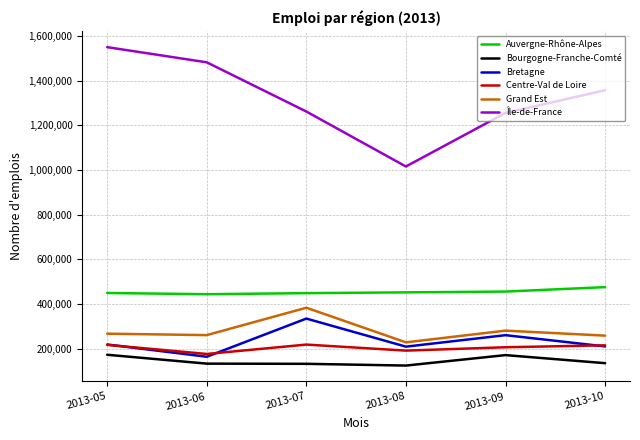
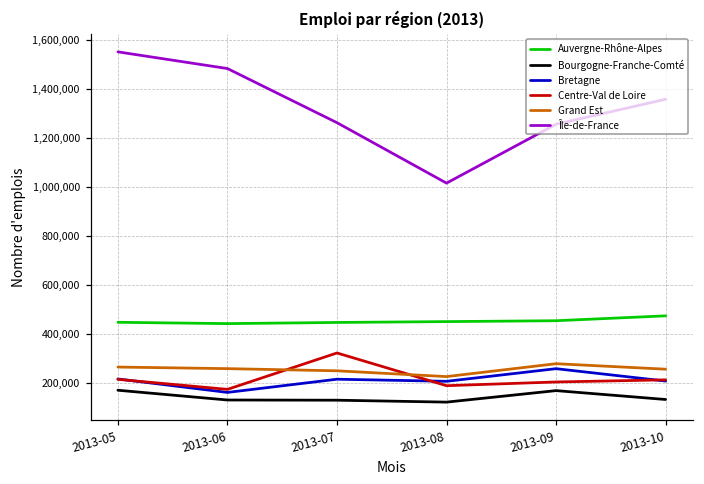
  {
    "Auvergne-Rhône-Alpes": {
      "2013-05": "450,000",
      "2013-06": "440,000",
      "2013-07": "450,000",
      "2013-08": "450,000",
      "2013-09": "460,000",
      "2013-10": "480,000"
    },
    "Bourgogne-Franche-Comté": {
      "2013-05": "170,000",
      "2013-06": "130,000",
      "2013-07": "130,000",
      "2013-08": "120,000",
      "2013-09": "170,000",
      "2013-10": "130,000"
    },
    "Bretagne": {
      "2013-06": "160,000",
-     "2013-07": "330,000",
+     "2013-07": "220,000",
      "2013-08": "210,000",
      "2013-09": "260,000"
    },
    "Centre-Val de Loire": {
      "2013-06": "180,000",
-     "2013-07": "220,000",
+     "2013-07": "320,000",
      "2013-08": "190,000",
      "2013-09": "210,000"
    },
    "Grand Est": {
      "2013-05": "270,000",
      "2013-06": "260,000",
-     "2013-07": "380,000",
+     "2013-07": "250,000",
      "2013-08": "230,000",
      "2013-09": "280,000",
      "2013-10": "260,000"
    },
    "Île-de-France": {
      "2013-05": "1,550,000",
      "2013-06": "1,480,000",
      "2013-07": "1,260,000",
      "2013-08": "1,020,000"
    }
  }
